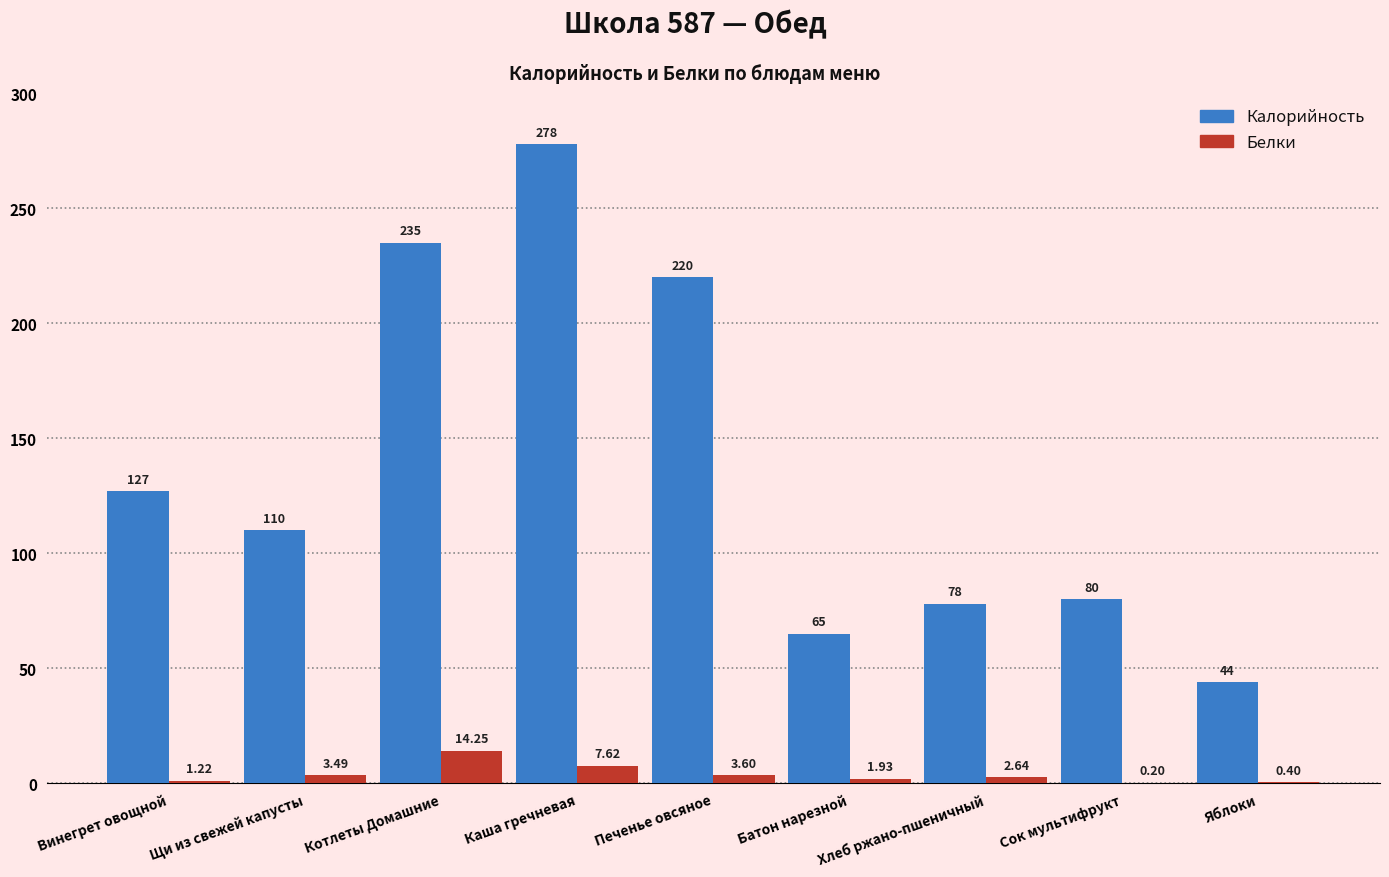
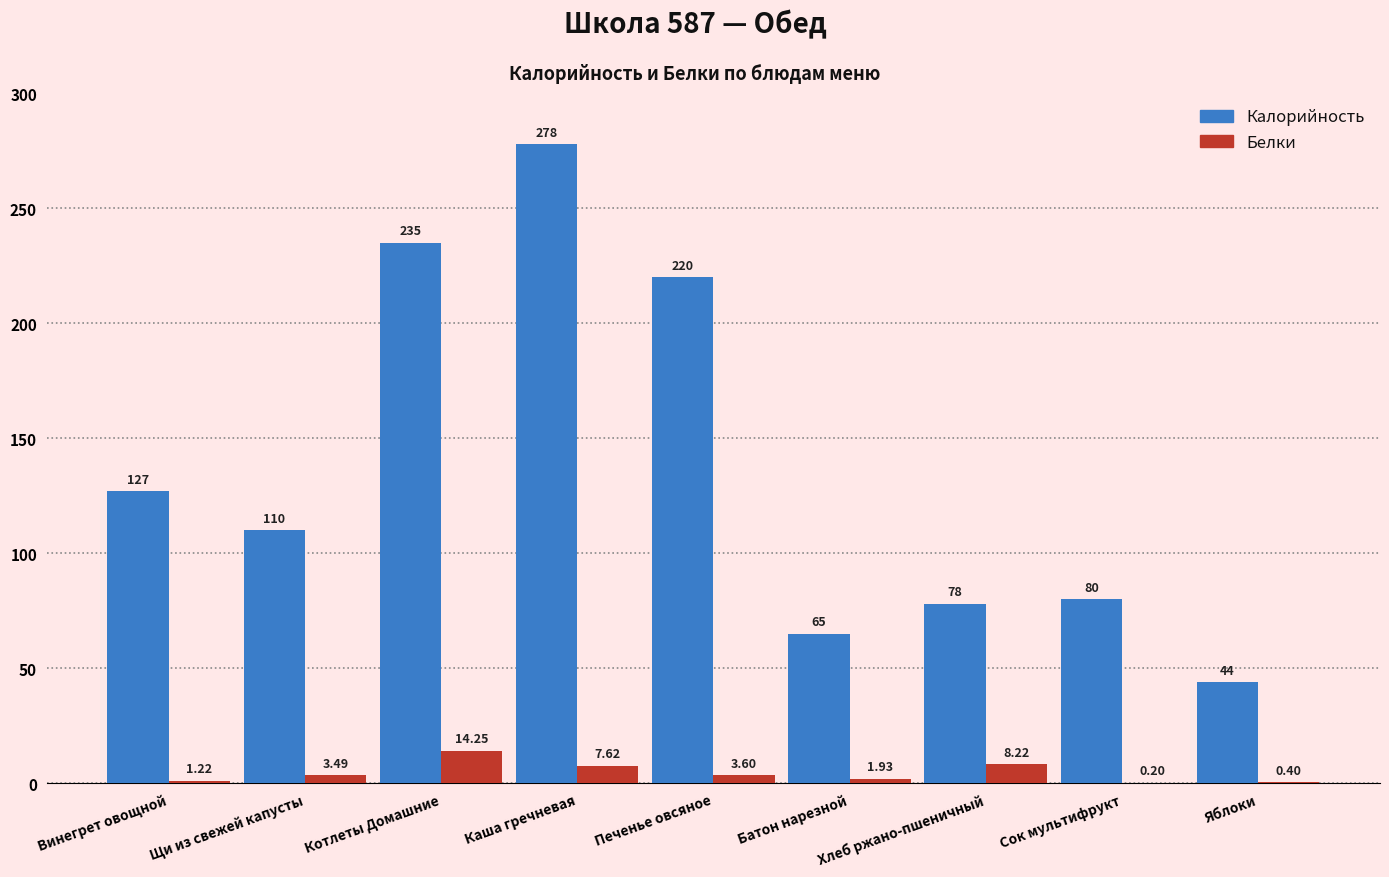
  {
    "Калорийность": {
      "Винегрет овощной": 127,
      "Щи из свежей капусты": 110,
      "Котлеты Домашние": 235,
      "Каша гречневая": 278,
      "Печенье овсяное": 220,
      "Батон нарезной": 65,
      "Хлеб ржано-пшеничный": 78,
      "Сок мультифрукт": 80,
      "Яблоки": 44
    },
    "Белки": {
      "Винегрет овощной": 1.22,
      "Щи из свежей капусты": 3.49,
      "Котлеты Домашние": 14.25,
      "Каша гречневая": 7.62,
      "Печенье овсяное": 3.60,
      "Батон нарезной": 1.93,
-     "Хлеб ржано-пшеничный": 2.64,
+     "Хлеб ржано-пшеничный": 8.22,
      "Сок мультифрукт": 0.20,
      "Яблоки": 0.40
    }
  }
